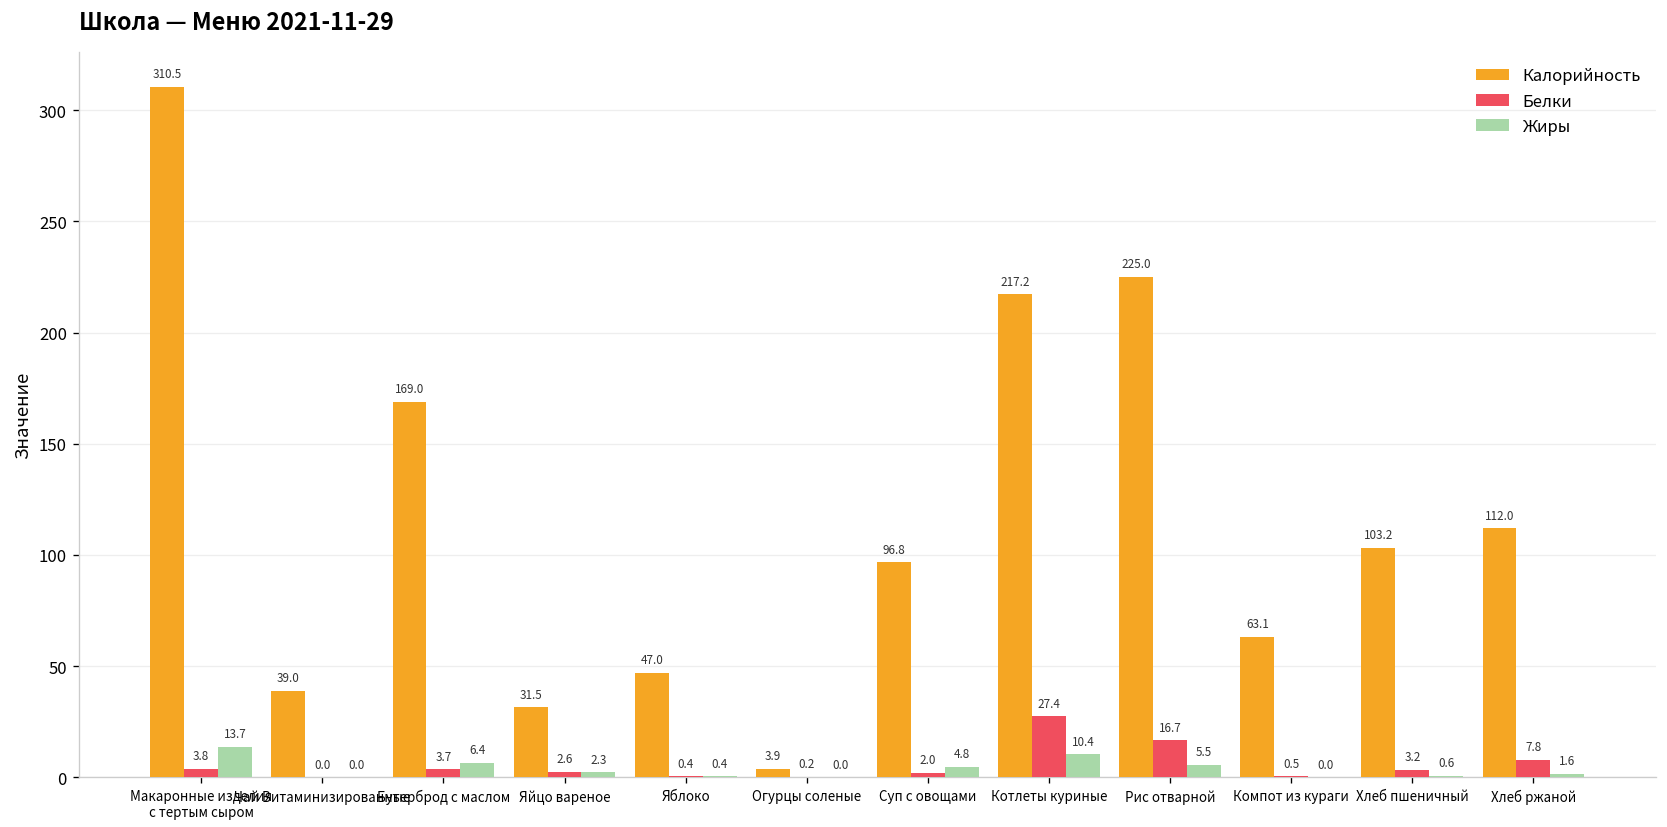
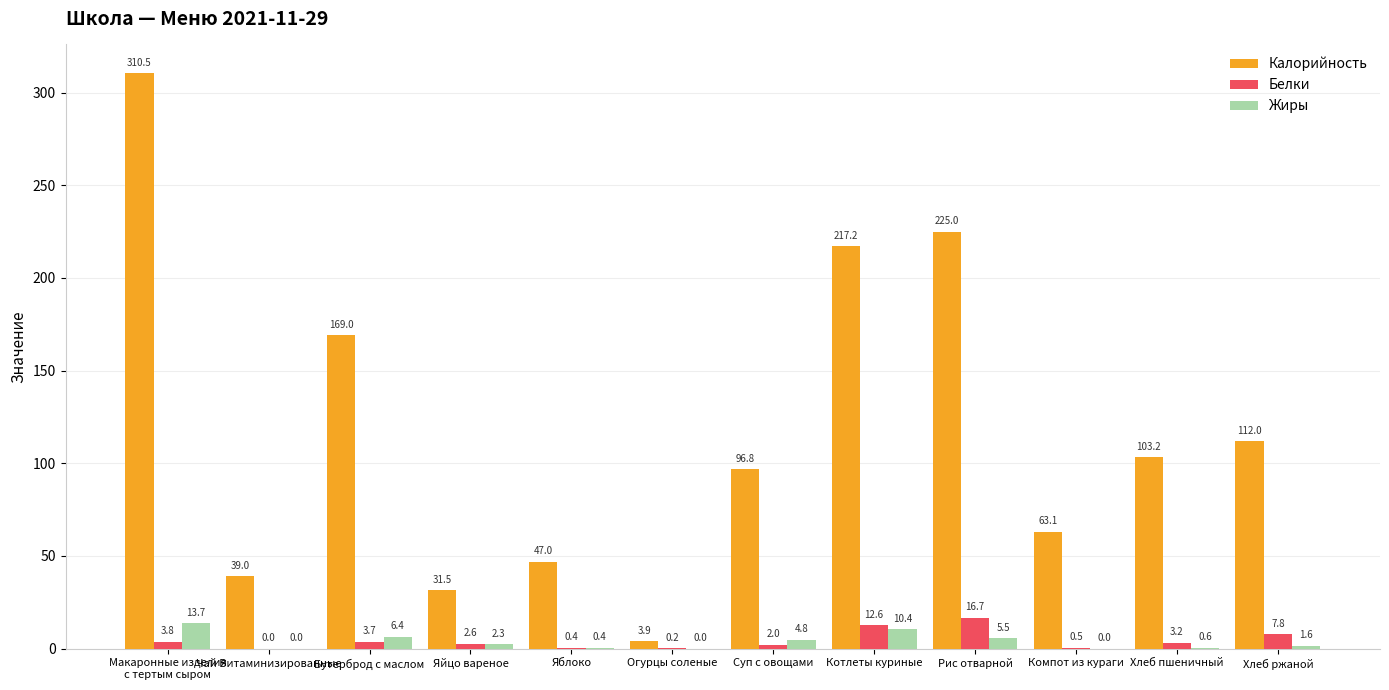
  {
    "Белки": {
      "Макаронные изделия с тертым сыром": 3.8,
      "Яйцо вареное": 2.6,
      "Яблоко": 0.4,
      "Огурцы соленые": 0.2,
      "Суп с овощами": 2.0,
-     "Котлеты куриные": 27.4,
+     "Котлеты куриные": 12.6,
      "Рис отварной": 16.7,
      "Компот из кураги": 0.5,
      "Хлеб пшеничный": 3.2,
      "Хлеб ржаной": 7.8
    }
  }
